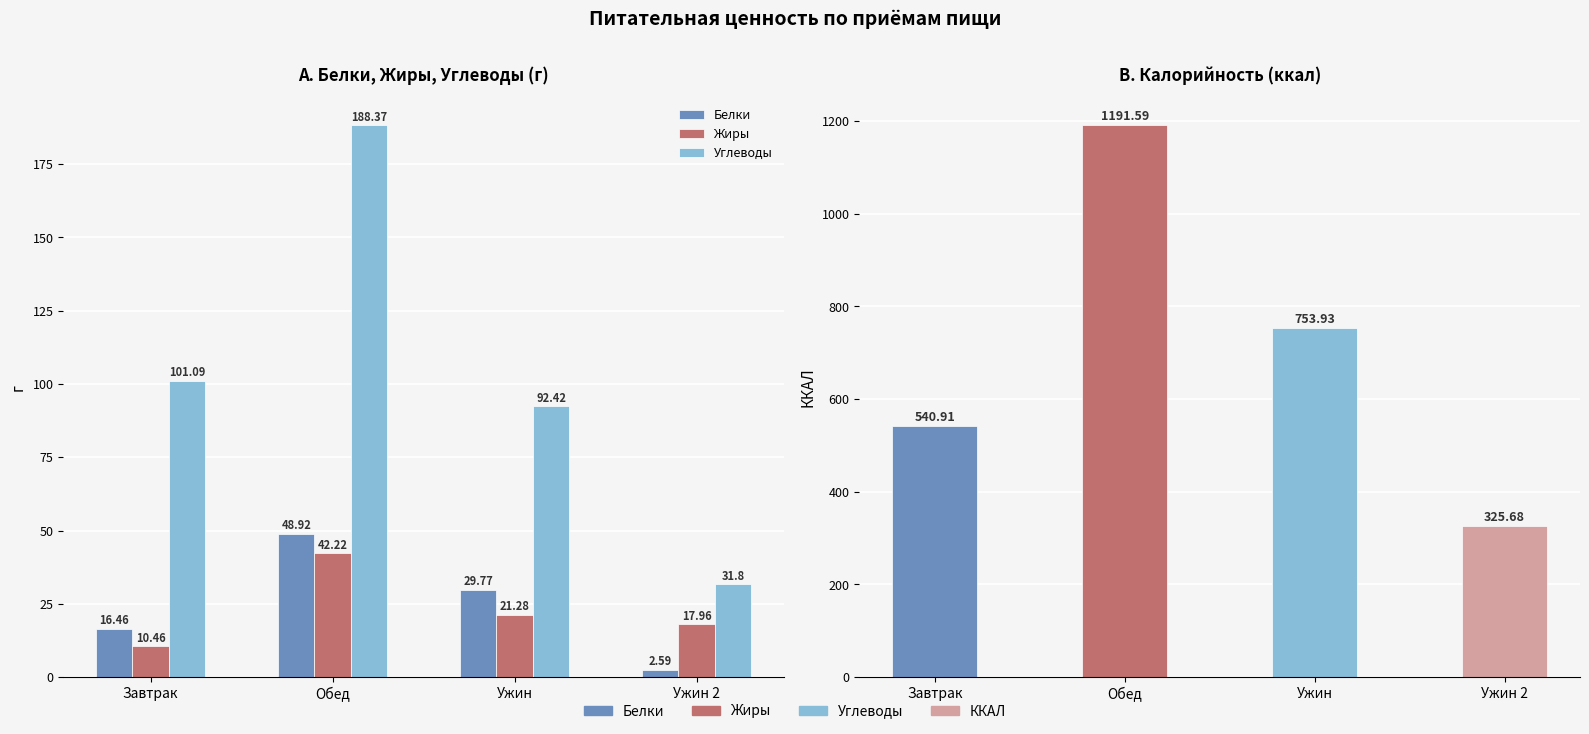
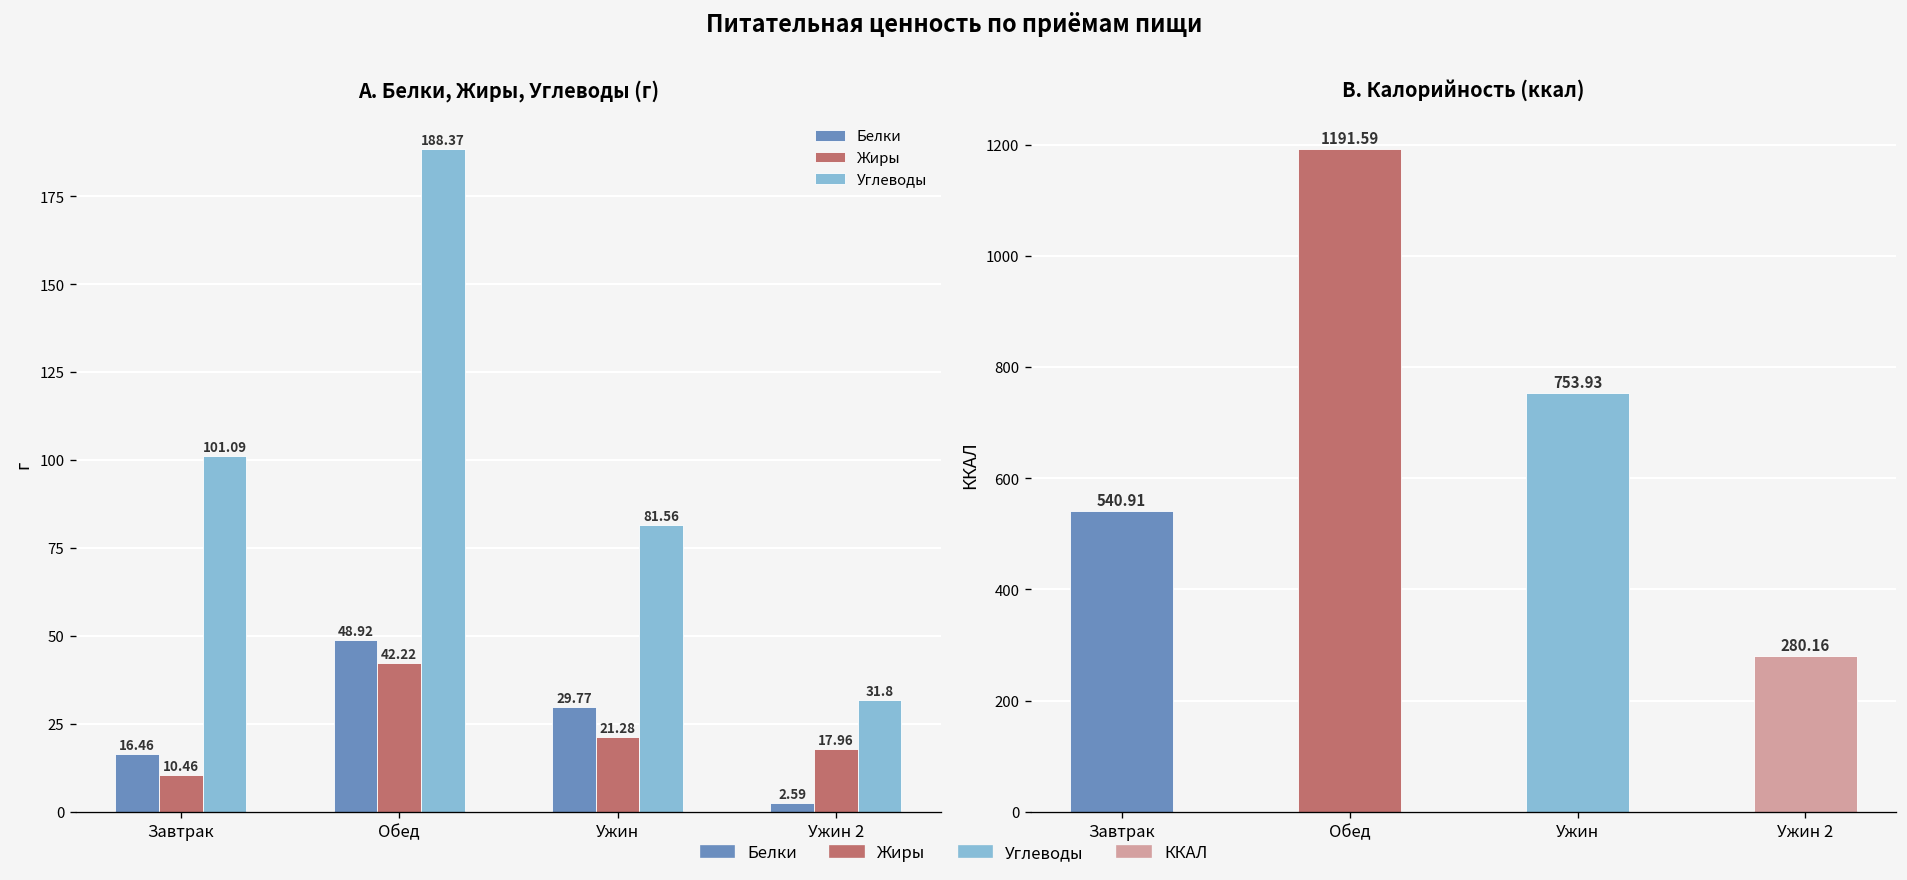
  {
    "A. Белки, Жиры, Углеводы (г)": {
      "Белки": {
        "Завтрак": 16.46,
        "Обед": 48.92,
        "Ужин": 29.77,
        "Ужин 2": 2.59
      },
      "Жиры": {
        "Завтрак": 10.46,
        "Обед": 42.22,
        "Ужин": 21.28,
        "Ужин 2": 17.96
      },
      "Углеводы": {
        "Завтрак": 101.09,
        "Обед": 188.37,
-       "Ужин": 92.42,
+       "Ужин": 81.56,
        "Ужин 2": 31.8
      }
    },
    "B. Калорийность (ккал)": {
      "Завтрак": 540.91,
      "Обед": 1191.59,
      "Ужин": 753.93,
-     "Ужин 2": 325.68
+     "Ужин 2": 280.16
    }
  }
